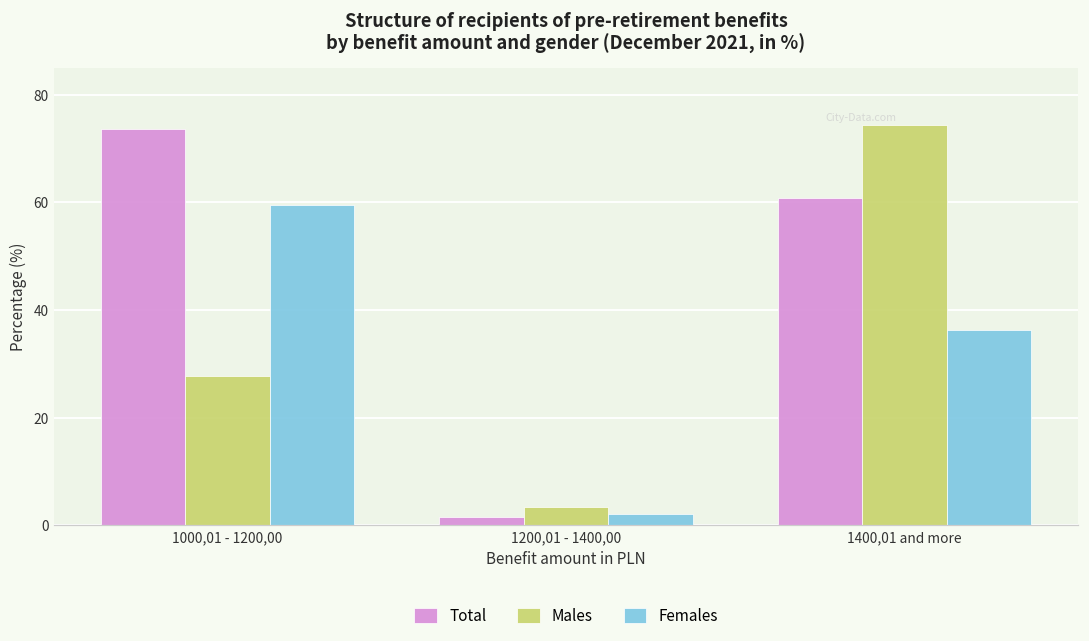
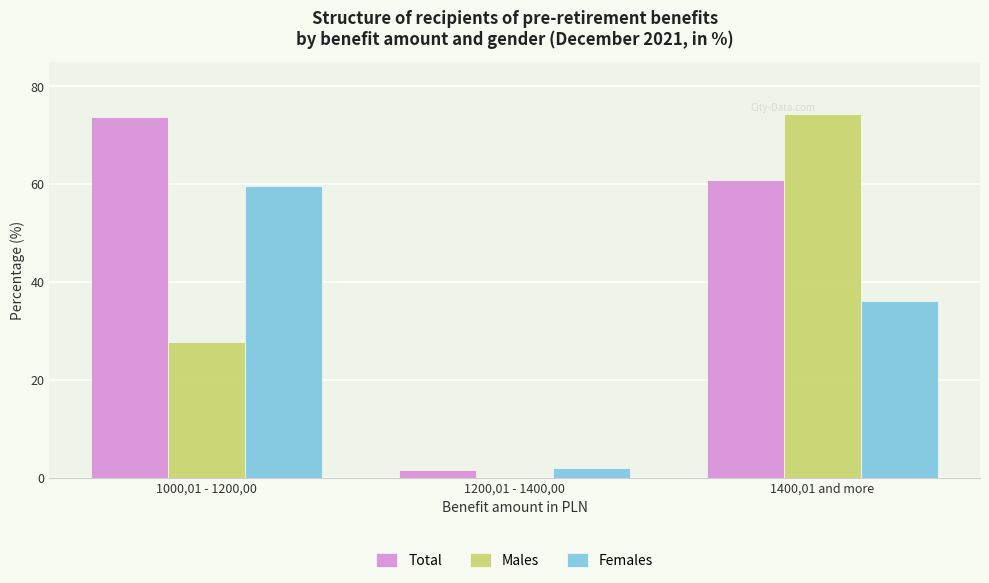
  {
    "Total": {
      "1000,01 - 1200,00": 74,
      "1200,01 - 1400,00": 2,
      "1400,01 and more": 61
    },
    "Males": {
      "1000,01 - 1200,00": 28,
-     "1200,01 - 1400,00": 3,
+     "1200,01 - 1400,00": 0,
      "1400,01 and more": 74
    },
    "Females": {
      "1000,01 - 1200,00": 60,
      "1200,01 - 1400,00": 2,
      "1400,01 and more": 36
    }
  }
